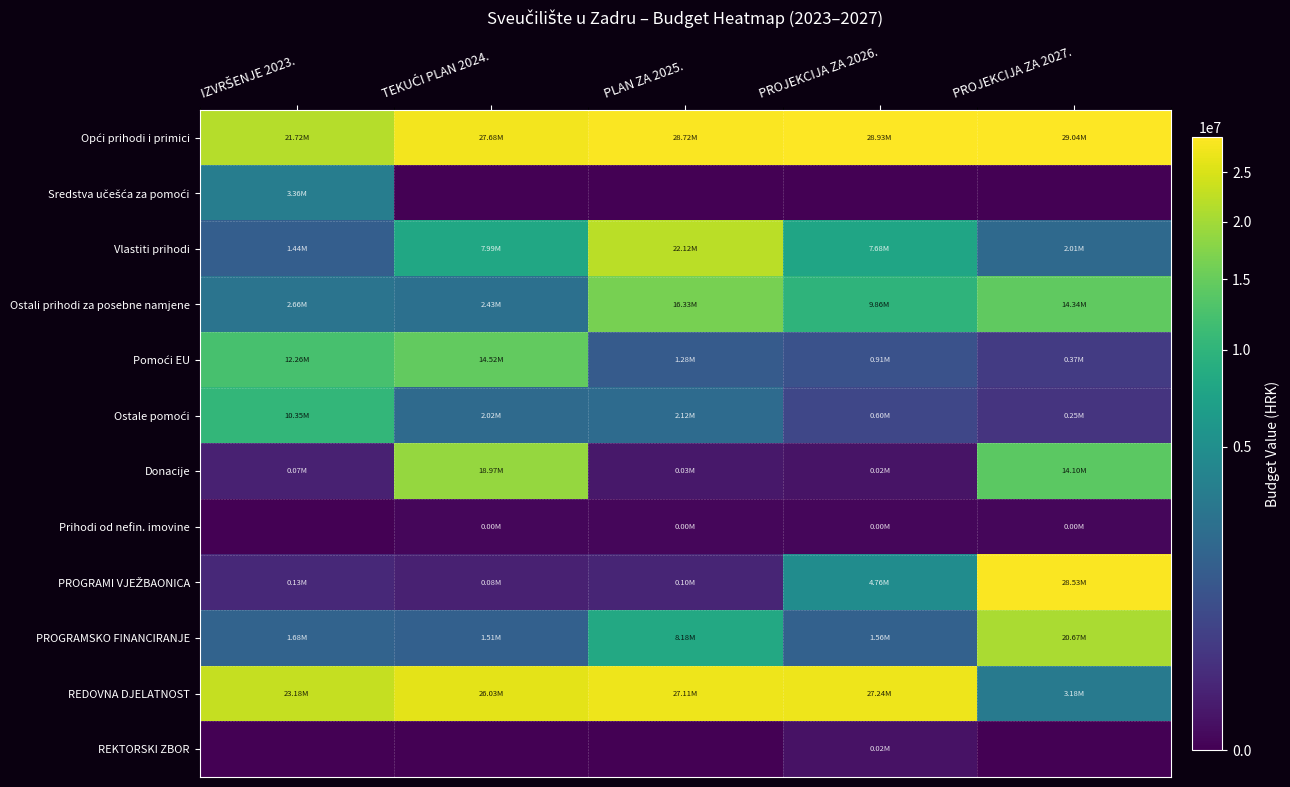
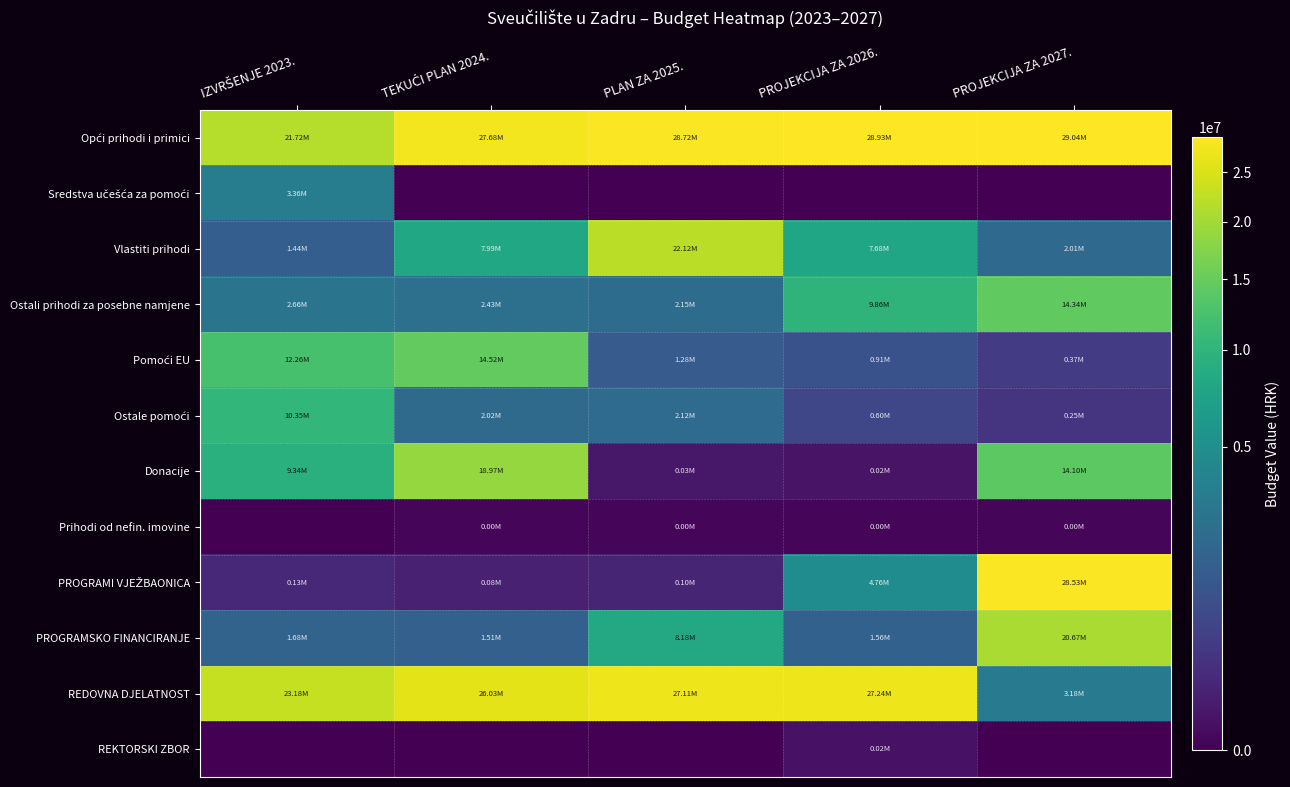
  {
    "Opći prihodi i primici": {
      "IZVRŠENJE 2023.": "21.72M",
      "TEKUĆI PLAN 2024.": "27.68M",
      "PLAN ZA 2025.": "28.72M",
      "PROJEKCIJA ZA 2026.": "28.93M",
      "PROJEKCIJA ZA 2027.": "29.04M"
    },
    "Sredstva učešća za pomoći": {
      "IZVRŠENJE 2023.": "3.36M"
    },
    "Vlastiti prihodi": {
      "IZVRŠENJE 2023.": "1.44M",
      "TEKUĆI PLAN 2024.": "7.99M",
      "PLAN ZA 2025.": "22.12M",
      "PROJEKCIJA ZA 2026.": "7.68M",
      "PROJEKCIJA ZA 2027.": "2.01M"
    },
    "Ostali prihodi za posebne namjene": {
      "IZVRŠENJE 2023.": "2.66M",
      "TEKUĆI PLAN 2024.": "2.43M",
-     "PLAN ZA 2025.": "16.33M",
+     "PLAN ZA 2025.": "2.15M",
      "PROJEKCIJA ZA 2026.": "9.86M",
      "PROJEKCIJA ZA 2027.": "14.34M"
    },
    "Pomoći EU": {
      "IZVRŠENJE 2023.": "12.26M",
      "TEKUĆI PLAN 2024.": "14.52M",
      "PLAN ZA 2025.": "1.28M",
      "PROJEKCIJA ZA 2026.": "0.91M",
      "PROJEKCIJA ZA 2027.": "0.37M"
    },
    "Ostale pomoći": {
      "IZVRŠENJE 2023.": "10.35M",
      "TEKUĆI PLAN 2024.": "2.02M",
      "PLAN ZA 2025.": "2.12M",
      "PROJEKCIJA ZA 2026.": "0.60M",
      "PROJEKCIJA ZA 2027.": "0.25M"
    },
    "Donacije": {
-     "IZVRŠENJE 2023.": "0.07M",
+     "IZVRŠENJE 2023.": "9.34M",
      "TEKUĆI PLAN 2024.": "18.97M",
      "PLAN ZA 2025.": "0.03M",
      "PROJEKCIJA ZA 2026.": "0.02M",
      "PROJEKCIJA ZA 2027.": "14.10M"
    },
    "Prihodi od nefin. imovine": {
      "TEKUĆI PLAN 2024.": "0.00M",
      "PLAN ZA 2025.": "0.00M",
      "PROJEKCIJA ZA 2026.": "0.00M",
      "PROJEKCIJA ZA 2027.": "0.00M"
    },
    "PROGRAMI VJEŽBAONICA": {
      "IZVRŠENJE 2023.": "0.13M",
      "TEKUĆI PLAN 2024.": "0.08M",
      "PLAN ZA 2025.": "0.10M",
      "PROJEKCIJA ZA 2026.": "4.76M",
      "PROJEKCIJA ZA 2027.": "28.53M"
    },
    "PROGRAMSKO FINANCIRANJE": {
      "IZVRŠENJE 2023.": "1.68M",
      "TEKUĆI PLAN 2024.": "1.51M",
      "PLAN ZA 2025.": "8.18M",
      "PROJEKCIJA ZA 2026.": "1.56M",
      "PROJEKCIJA ZA 2027.": "20.67M"
    },
    "REDOVNA DJELATNOST": {
      "IZVRŠENJE 2023.": "23.18M",
      "TEKUĆI PLAN 2024.": "26.03M",
      "PLAN ZA 2025.": "27.11M",
      "PROJEKCIJA ZA 2026.": "27.24M",
      "PROJEKCIJA ZA 2027.": "3.18M"
    },
    "REKTORSKI ZBOR": {
      "PROJEKCIJA ZA 2026.": "0.02M"
    }
  }
